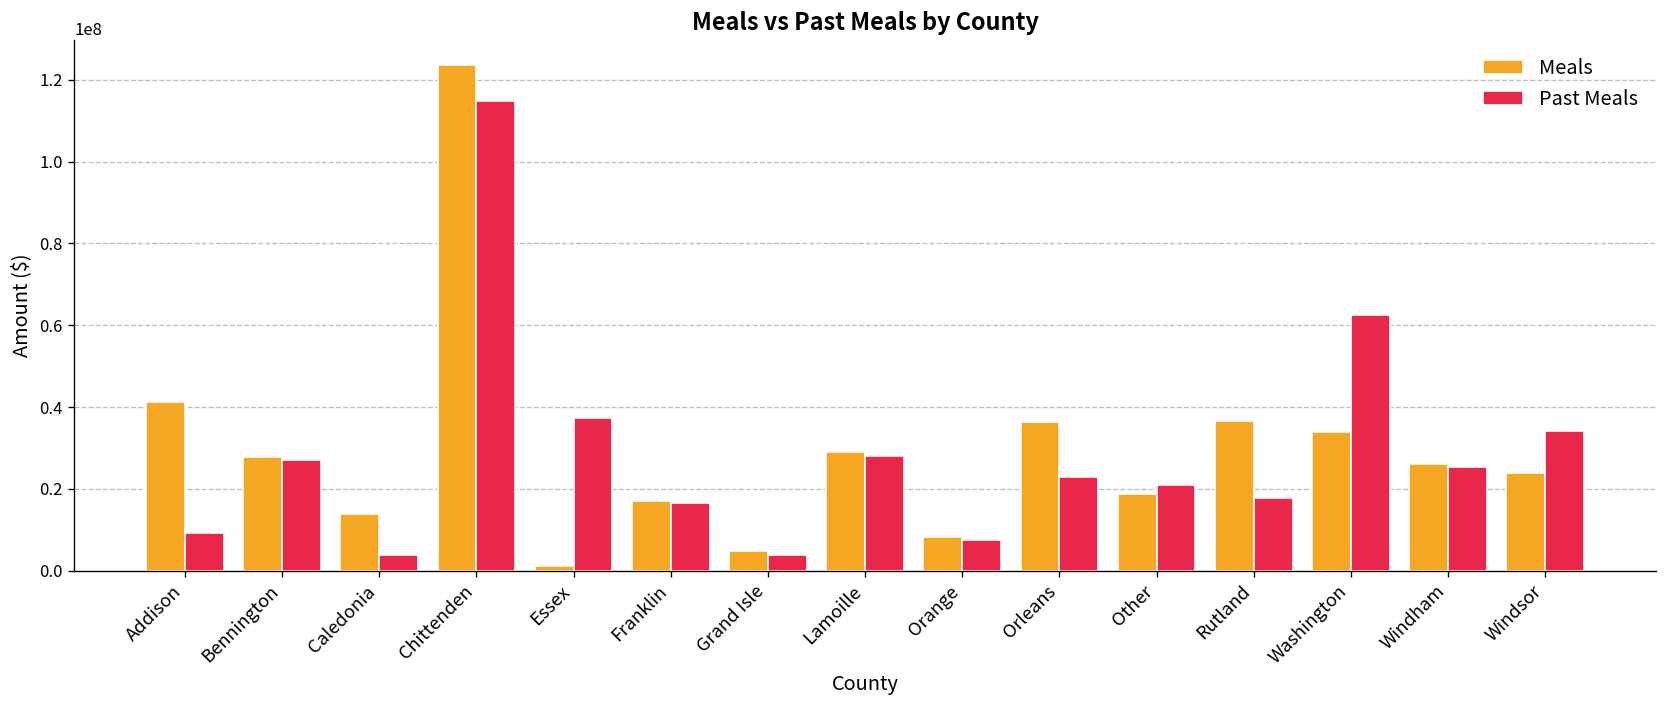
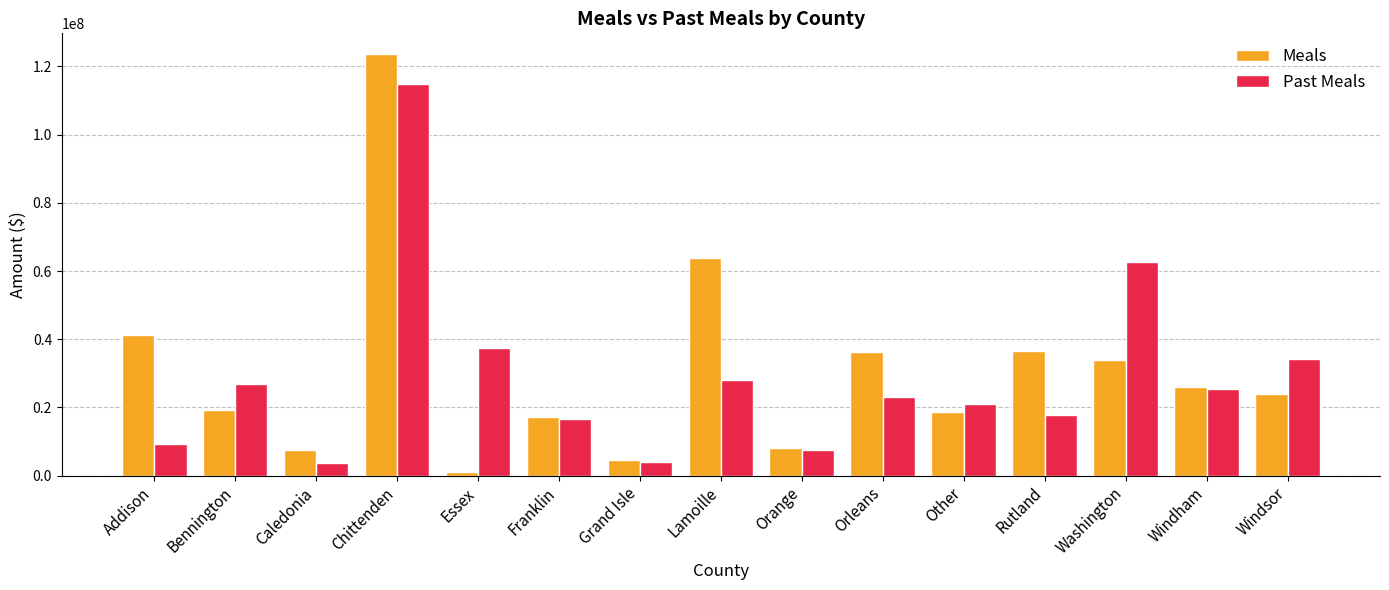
  {
    "Meals": {
      "Addison": 41000000,
-     "Bennington": 28000000,
-     "Caledonia": 14000000,
+     "Bennington": 19000000,
+     "Caledonia": 7000000,
      "Chittenden": 124000000,
      "Essex": 1000000,
      "Franklin": 17000000,
      "Grand Isle": 5000000,
-     "Lamoille": 29000000,
+     "Lamoille": 64000000,
      "Orange": 8000000,
      "Orleans": 36000000,
      "Other": 19000000,
      "Rutland": 37000000,
      "Washington": 34000000,
      "Windham": 26000000,
      "Windsor": 24000000
    },
    "Past Meals": {
      "Addison": 9000000,
      "Bennington": 27000000,
      "Caledonia": 4000000,
      "Chittenden": 115000000,
      "Essex": 37000000,
      "Franklin": 17000000,
      "Grand Isle": 4000000,
      "Lamoille": 28000000,
      "Orange": 8000000,
      "Orleans": 23000000,
      "Other": 21000000,
      "Rutland": 18000000,
      "Washington": 63000000,
      "Windham": 25000000,
      "Windsor": 34000000
    }
  }
